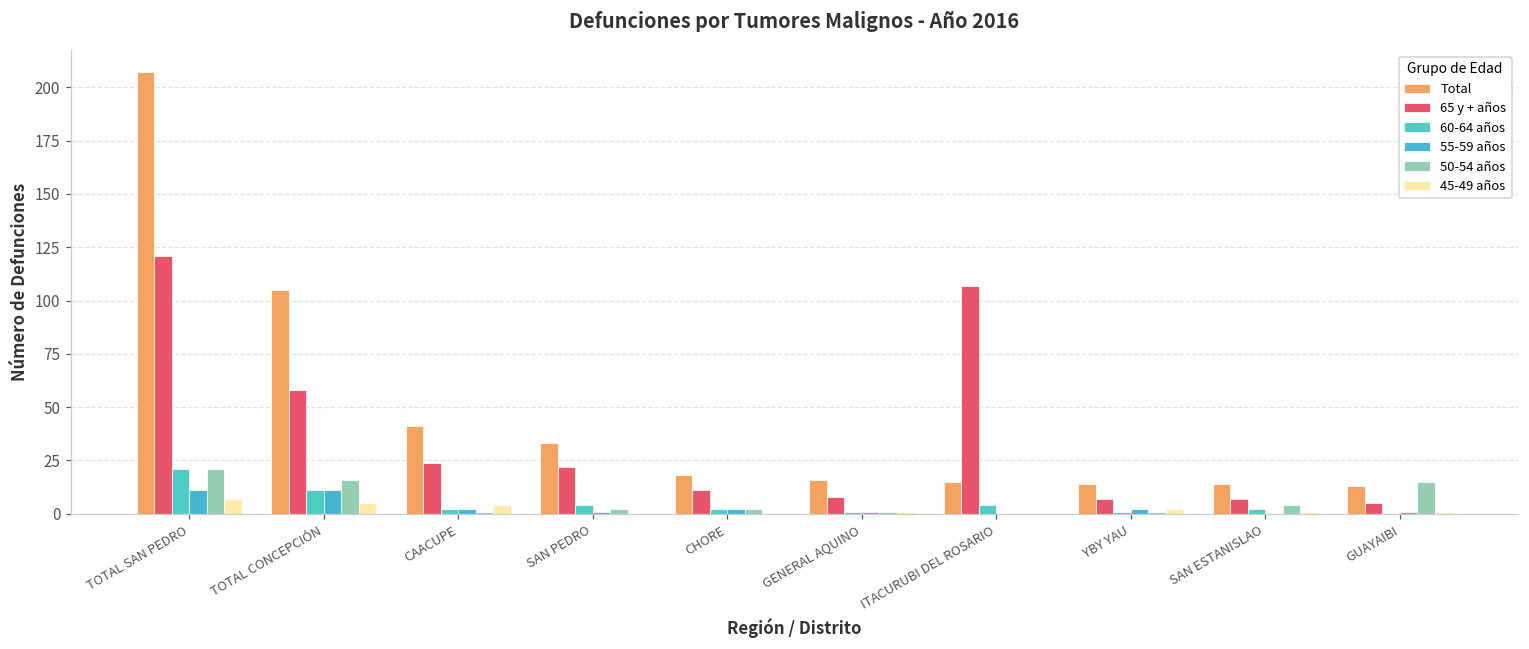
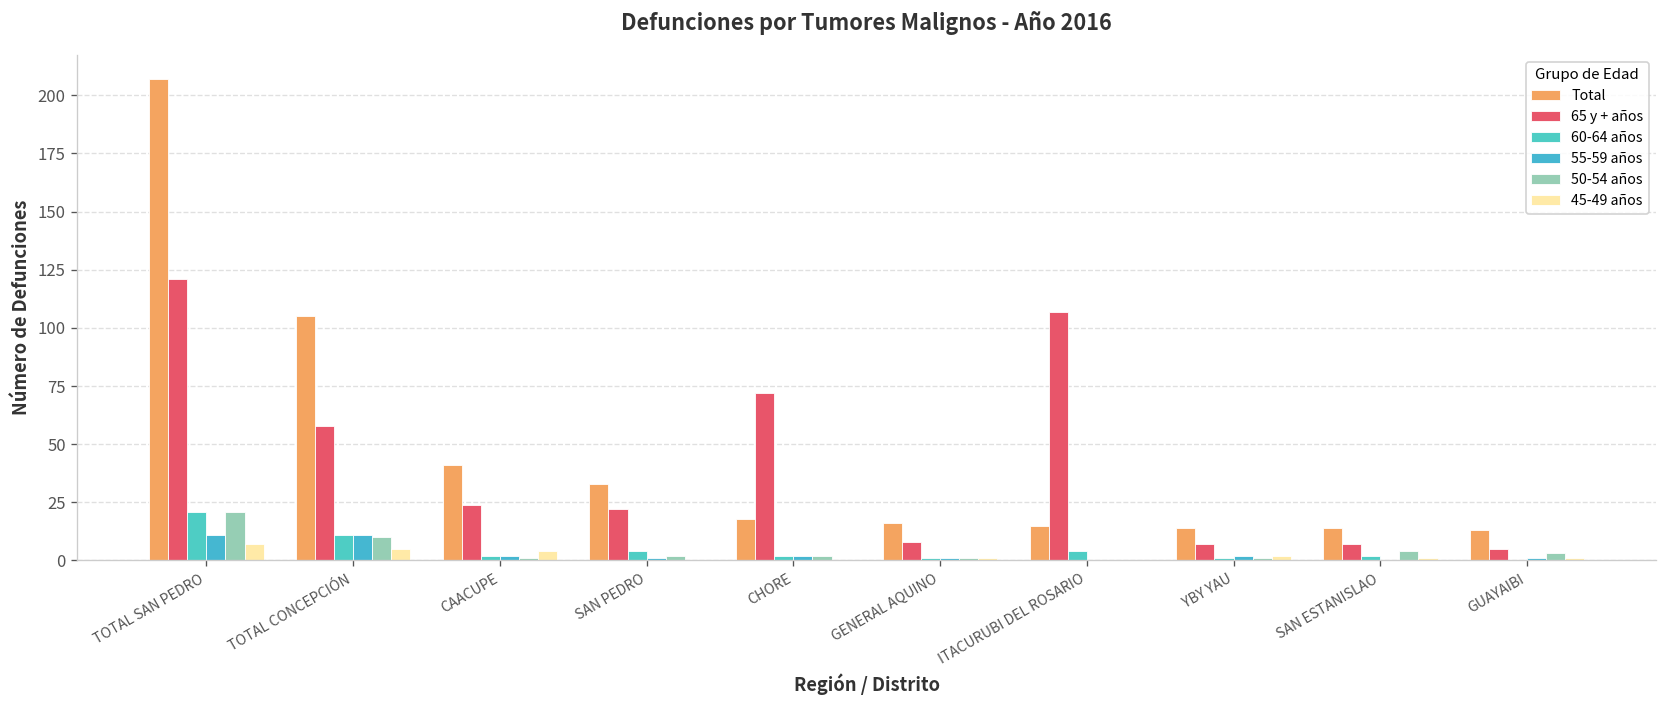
  {
    "Total": {
      "TOTAL SAN PEDRO": 207,
      "TOTAL CONCEPCIÓN": 105,
      "CAACUPE": 41,
      "SAN PEDRO": 33,
      "CHORE": 18,
      "GENERAL AQUINO": 16,
      "ITACURUBI DEL ROSARIO": 15,
      "YBY YAU": 14,
      "SAN ESTANISLAO": 14,
      "GUAYAIBI": 13
    },
    "65 y + años": {
      "TOTAL SAN PEDRO": 121,
      "TOTAL CONCEPCIÓN": 58,
      "CAACUPE": 24,
      "SAN PEDRO": 22,
-     "CHORE": 11,
+     "CHORE": 72,
      "GENERAL AQUINO": 8,
      "ITACURUBI DEL ROSARIO": 107,
      "YBY YAU": 7,
      "SAN ESTANISLAO": 7,
      "GUAYAIBI": 5
    },
    "50-54 años": {
      "TOTAL SAN PEDRO": 21,
-     "TOTAL CONCEPCIÓN": 16,
+     "TOTAL CONCEPCIÓN": 10,
      "SAN PEDRO": 2,
      "CHORE": 2,
      "ITACURUBI DEL ROSARIO": 0,
      "SAN ESTANISLAO": 4,
-     "GUAYAIBI": 15
+     "GUAYAIBI": 3
    },
    "45-49 años": {
      "TOTAL SAN PEDRO": 7,
      "TOTAL CONCEPCIÓN": 5,
      "CAACUPE": 4,
      "SAN PEDRO": 0,
      "CHORE": 0,
      "ITACURUBI DEL ROSARIO": 0,
      "YBY YAU": 2
    }
  }
